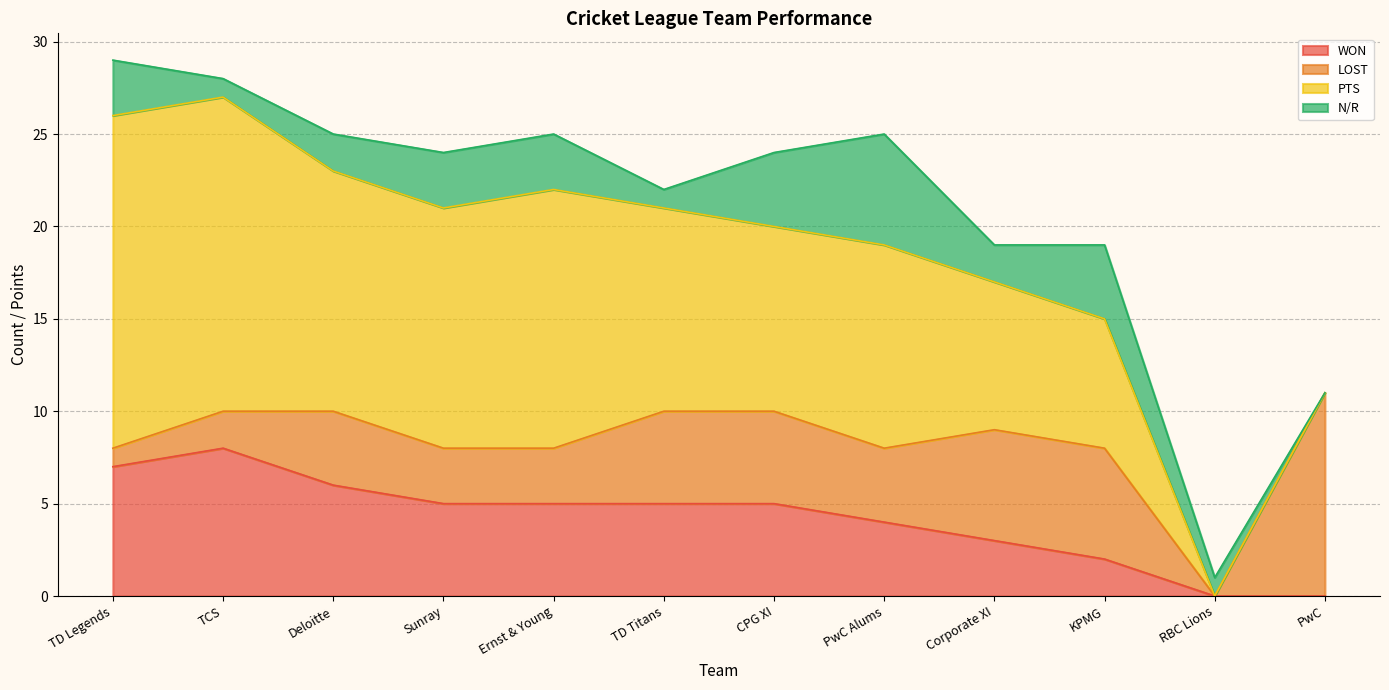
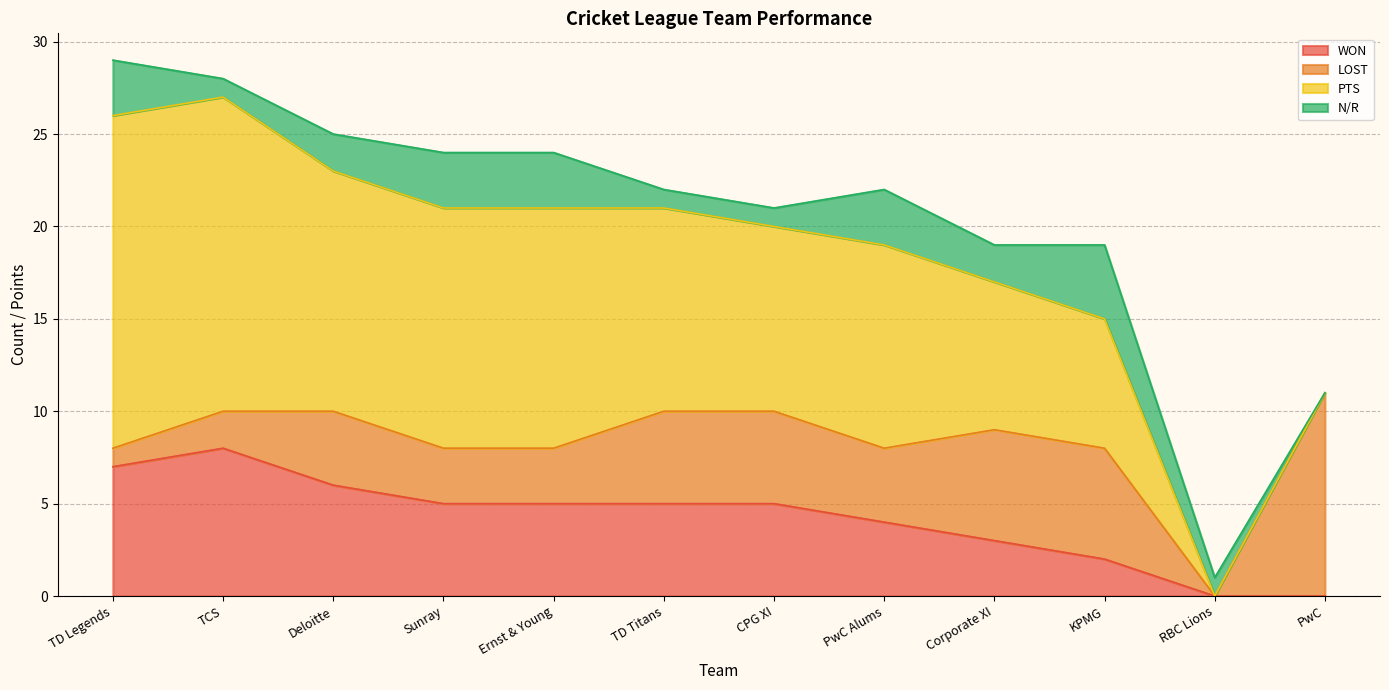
  {
    "PTS": {
      "TD Legends": 18,
      "TCS": 17,
      "Deloitte": 13,
      "Sunray": 13,
-     "Ernst & Young": 14,
+     "Ernst & Young": 13,
      "TD Titans": 11,
      "CPG XI": 10,
      "PwC Alums": 11,
      "Corporate XI": 8,
      "KPMG": 7
    },
    "N/R": {
      "TD Legends": 3,
      "TCS": 1,
      "Deloitte": 2,
      "Sunray": 3,
      "Ernst & Young": 3,
      "TD Titans": 1,
-     "CPG XI": 4,
-     "PwC Alums": 6,
+     "CPG XI": 1,
+     "PwC Alums": 3,
      "Corporate XI": 2,
      "KPMG": 4,
      "RBC Lions": 1
    }
  }
